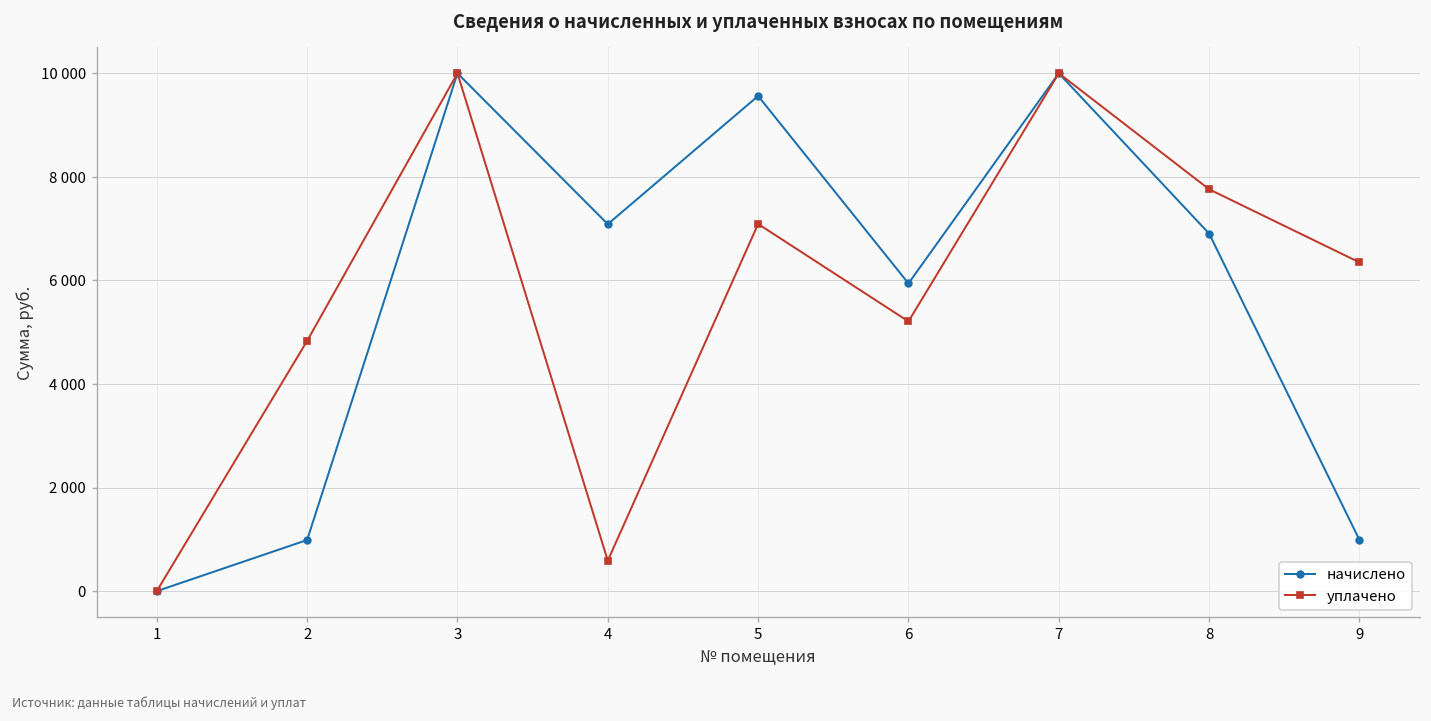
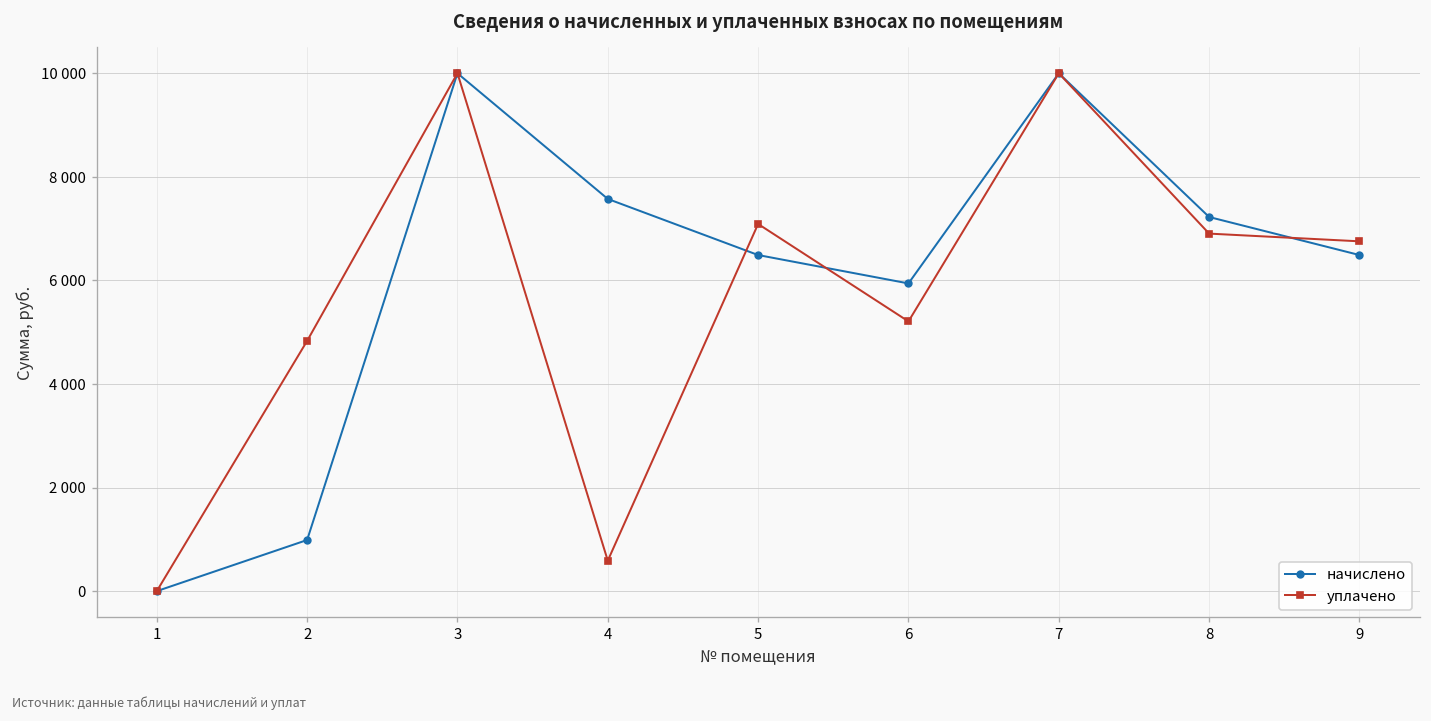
  {
    "начислено": {
      "2": 1000,
-     "4": 7100,
-     "5": 9600,
+     "4": 7600,
+     "5": 6500,
      "6": 5900,
-     "8": 6900,
-     "9": 1000
+     "8": 7200,
+     "9": 6500
    },
    "уплачено": {
      "2": 4800,
      "4": 600,
      "5": 7100,
      "6": 5200,
-     "8": 7800,
-     "9": 6300
+     "8": 6900,
+     "9": 6800
    }
  }
